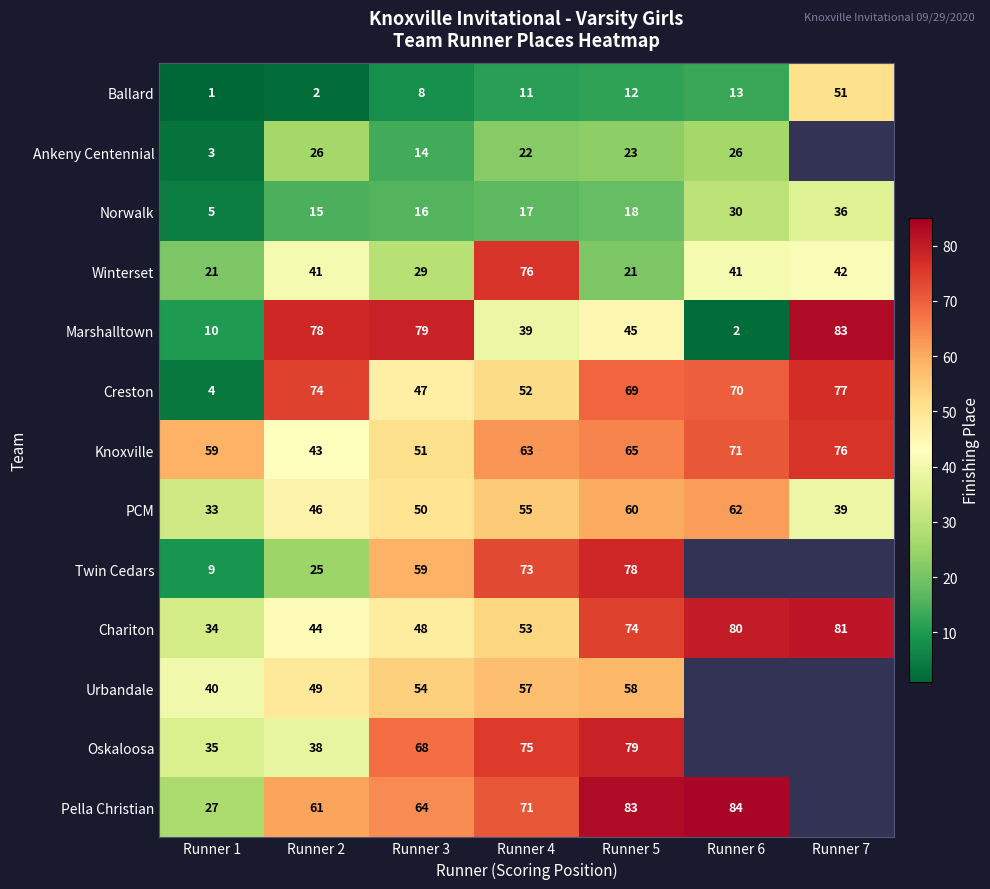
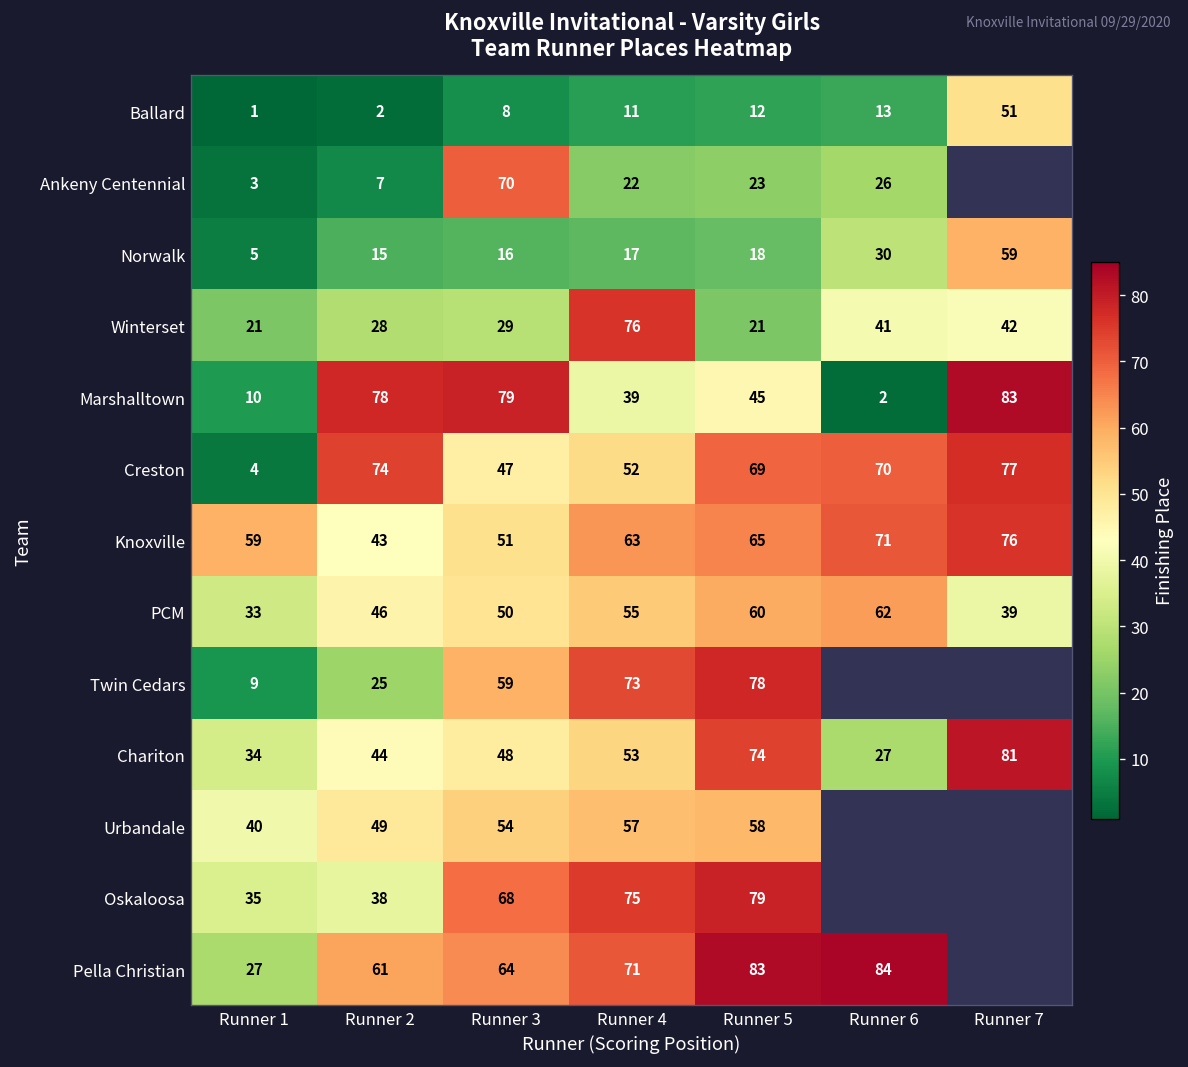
  {
    "Ballard": {
      "Runner 1": 1,
      "Runner 2": 2,
      "Runner 3": 8,
      "Runner 4": 11,
      "Runner 5": 12,
      "Runner 6": 13,
      "Runner 7": 51
    },
    "Ankeny Centennial": {
      "Runner 1": 3,
-     "Runner 2": 26,
-     "Runner 3": 14,
+     "Runner 2": 7,
+     "Runner 3": 70,
      "Runner 4": 22,
      "Runner 5": 23,
      "Runner 6": 26
    },
    "Norwalk": {
      "Runner 1": 5,
      "Runner 2": 15,
      "Runner 3": 16,
      "Runner 4": 17,
      "Runner 5": 18,
      "Runner 6": 30,
-     "Runner 7": 36
+     "Runner 7": 59
    },
    "Winterset": {
      "Runner 1": 21,
-     "Runner 2": 41,
+     "Runner 2": 28,
      "Runner 3": 29,
      "Runner 4": 76,
      "Runner 5": 21,
      "Runner 6": 41,
      "Runner 7": 42
    },
    "Marshalltown": {
      "Runner 1": 10,
      "Runner 2": 78,
      "Runner 3": 79,
      "Runner 4": 39,
      "Runner 5": 45,
      "Runner 6": 2,
      "Runner 7": 83
    },
    "Creston": {
      "Runner 1": 4,
      "Runner 2": 74,
      "Runner 3": 47,
      "Runner 4": 52,
      "Runner 5": 69,
      "Runner 6": 70,
      "Runner 7": 77
    },
    "Knoxville": {
      "Runner 1": 59,
      "Runner 2": 43,
      "Runner 3": 51,
      "Runner 4": 63,
      "Runner 5": 65,
      "Runner 6": 71,
      "Runner 7": 76
    },
    "PCM": {
      "Runner 1": 33,
      "Runner 2": 46,
      "Runner 3": 50,
      "Runner 4": 55,
      "Runner 5": 60,
      "Runner 6": 62,
      "Runner 7": 39
    },
    "Twin Cedars": {
      "Runner 1": 9,
      "Runner 2": 25,
      "Runner 3": 59,
      "Runner 4": 73,
      "Runner 5": 78
    },
    "Chariton": {
      "Runner 1": 34,
      "Runner 2": 44,
      "Runner 3": 48,
      "Runner 4": 53,
      "Runner 5": 74,
-     "Runner 6": 80,
+     "Runner 6": 27,
      "Runner 7": 81
    },
    "Urbandale": {
      "Runner 1": 40,
      "Runner 2": 49,
      "Runner 3": 54,
      "Runner 4": 57,
      "Runner 5": 58
    },
    "Oskaloosa": {
      "Runner 1": 35,
      "Runner 2": 38,
      "Runner 3": 68,
      "Runner 4": 75,
      "Runner 5": 79
    },
    "Pella Christian": {
      "Runner 1": 27,
      "Runner 2": 61,
      "Runner 3": 64,
      "Runner 4": 71,
      "Runner 5": 83,
      "Runner 6": 84
    }
  }
